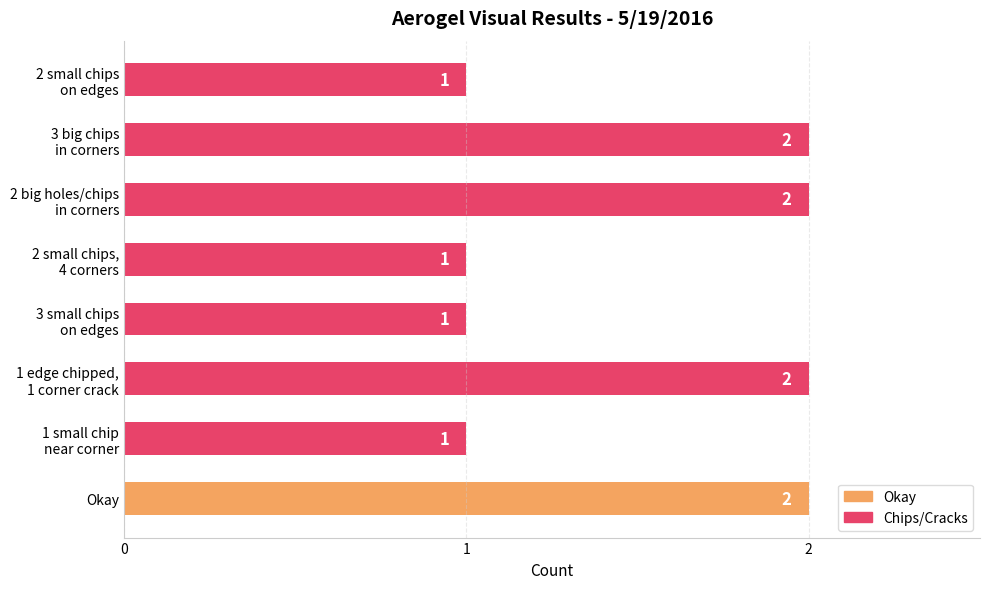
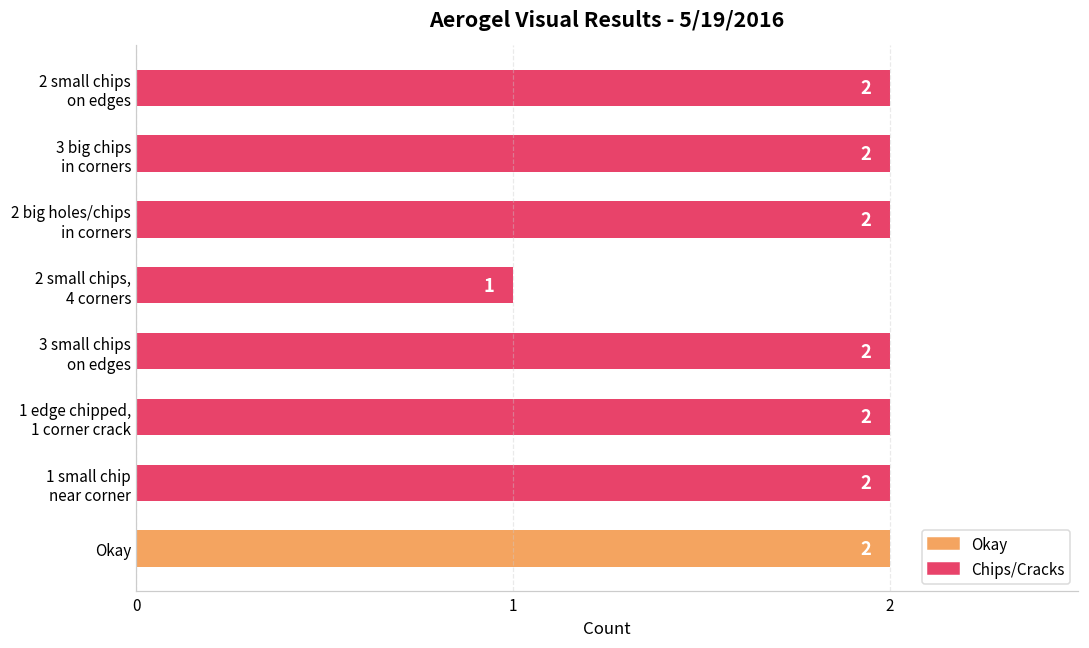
  {
-   "2 small chips on edges": 1,
+   "2 small chips on edges": 2,
    "3 big chips in corners": 2,
    "2 big holes/chips in corners": 2,
    "2 small chips, 4 corners": 1,
-   "3 small chips on edges": 1,
+   "3 small chips on edges": 2,
    "1 edge chipped, 1 corner crack": 2,
-   "1 small chip near corner": 1,
+   "1 small chip near corner": 2,
    "Okay": 2
  }
